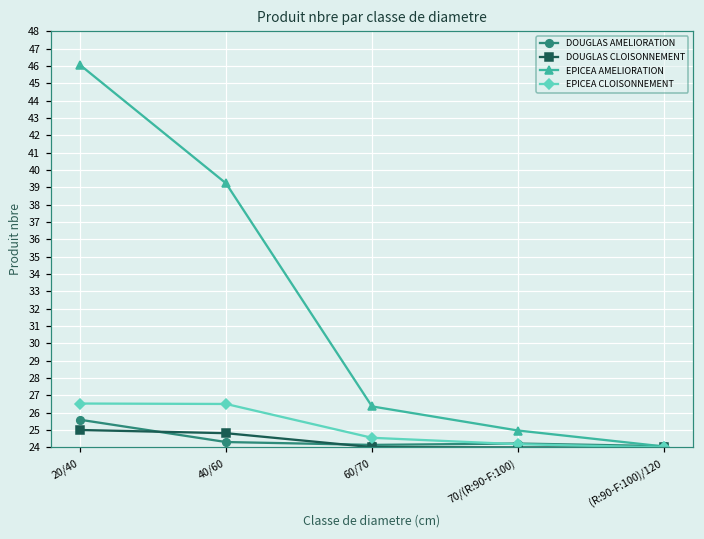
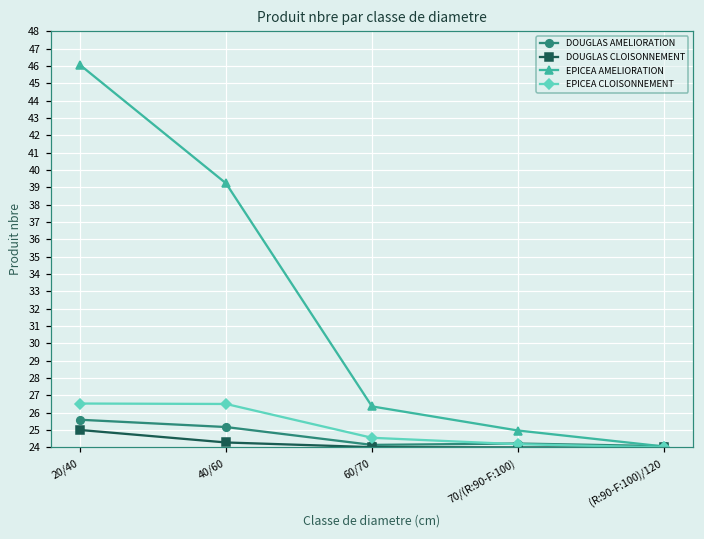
  {
    "DOUGLAS AMELIORATION": {
      "20/40": 25.6,
-     "40/60": 24.3
+     "40/60": 25.2
    },
    "DOUGLAS CLOISONNEMENT": {
      "20/40": 25.0,
-     "40/60": 24.8,
+     "40/60": 24.3,
      "70/(R:90-F:100)": 24.0
    }
  }
